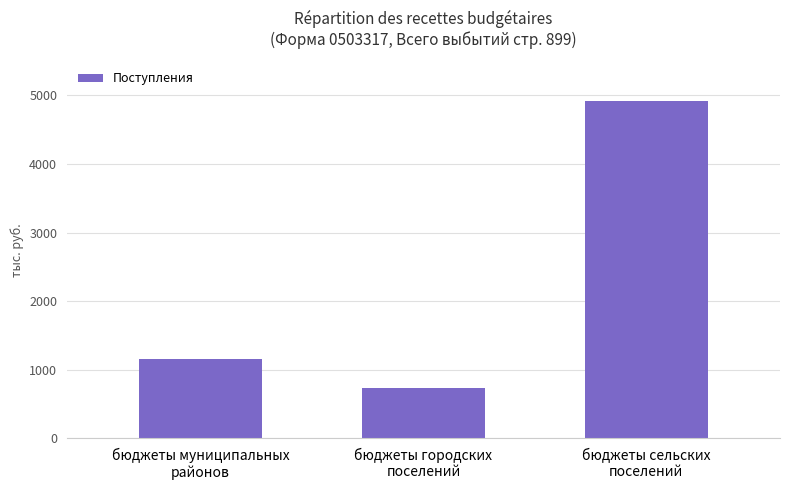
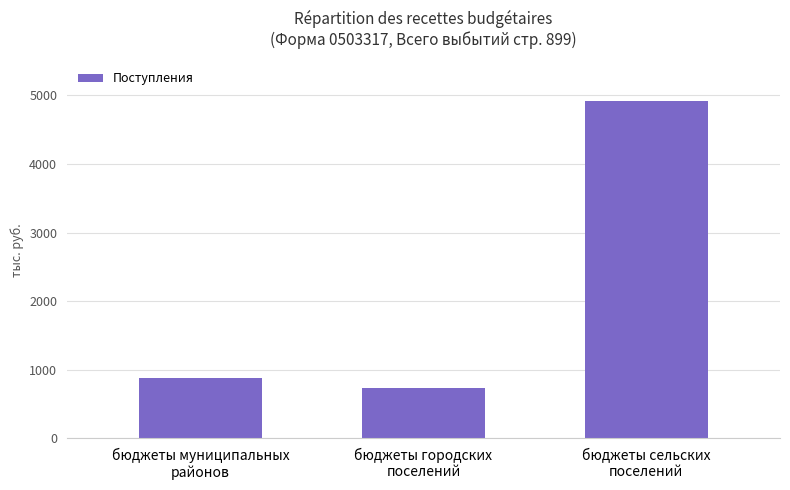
  {
-   "бюджеты муниципальных районов": 1200,
+   "бюджеты муниципальных районов": 900,
    "бюджеты городских поселений": 700,
    "бюджеты сельских поселений": 4900
  }
